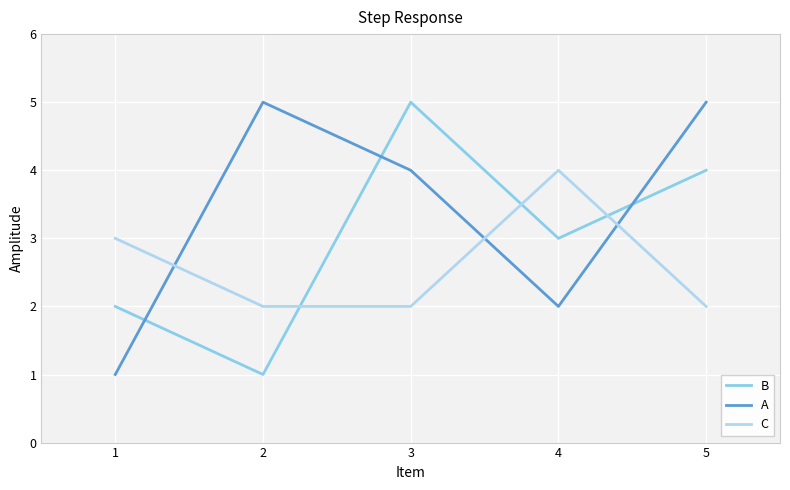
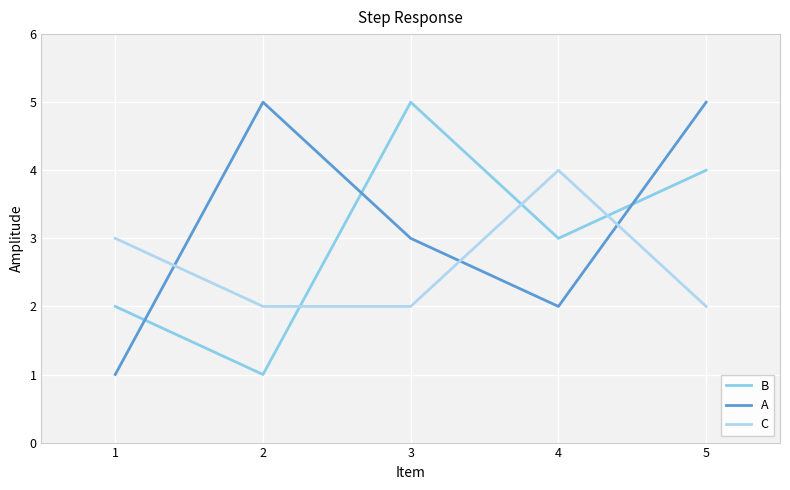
  {
    "A": {
      "1": 1,
      "2": 5,
-     "3": 4,
+     "3": 3,
      "4": 2,
      "5": 5
    }
  }
